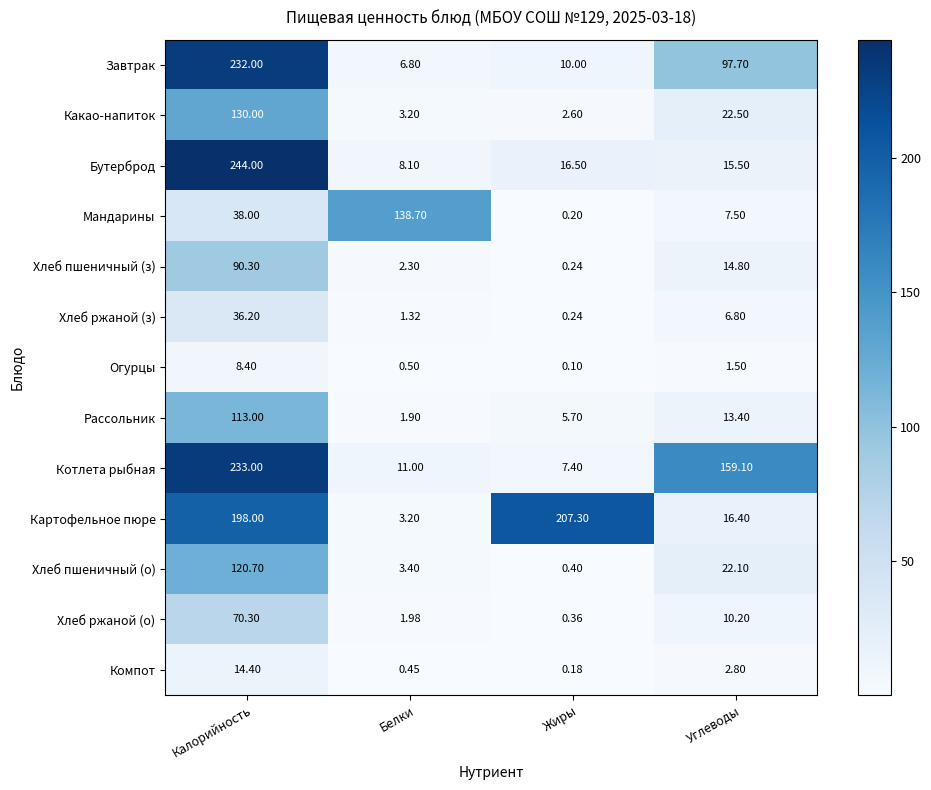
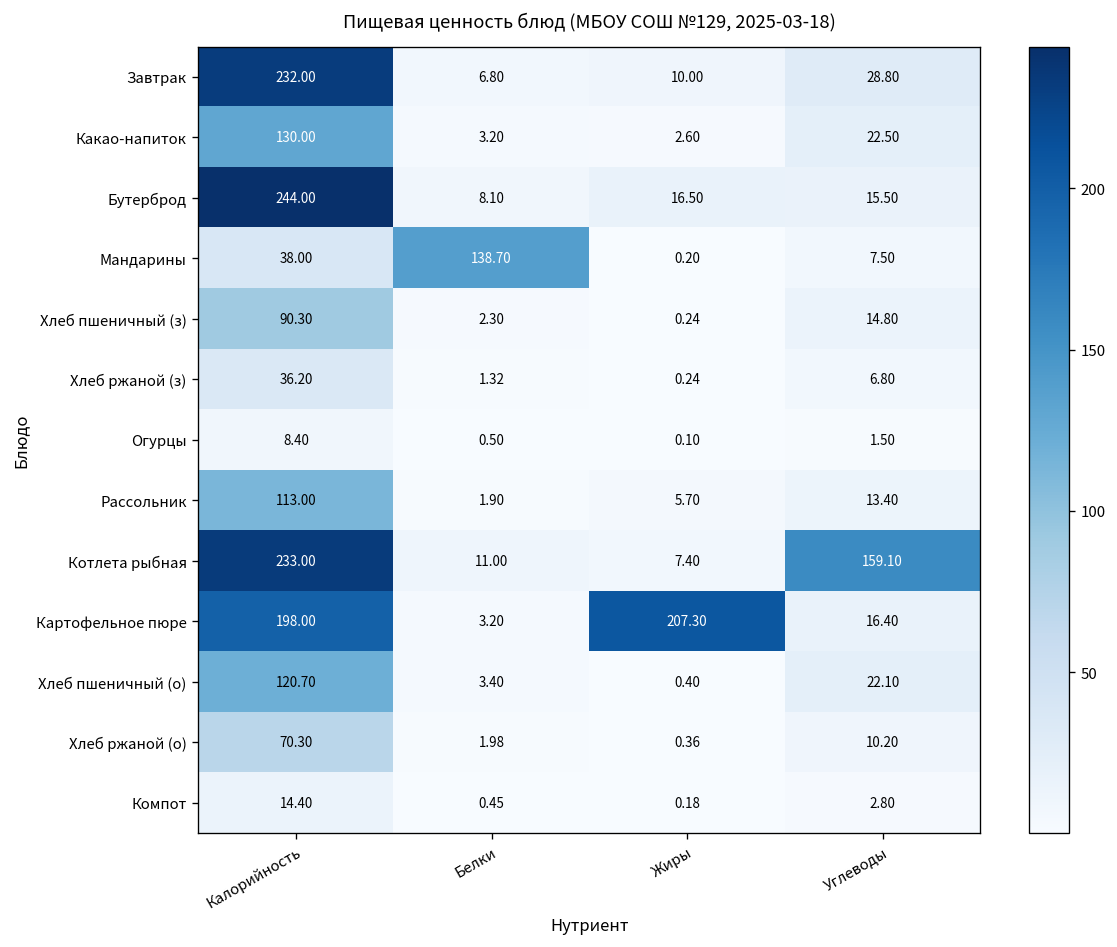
  {
    "Завтрак": {
      "Калорийность": 232.00,
      "Белки": 6.80,
      "Жиры": 10.00,
-     "Углеводы": 97.70
+     "Углеводы": 28.80
    },
    "Какао-напиток": {
      "Калорийность": 130.00,
      "Белки": 3.20,
      "Жиры": 2.60,
      "Углеводы": 22.50
    },
    "Бутерброд": {
      "Калорийность": 244.00,
      "Белки": 8.10,
      "Жиры": 16.50,
      "Углеводы": 15.50
    },
    "Мандарины": {
      "Калорийность": 38.00,
      "Белки": 138.70,
      "Жиры": 0.20,
      "Углеводы": 7.50
    },
    "Хлеб пшеничный (з)": {
      "Калорийность": 90.30,
      "Белки": 2.30,
      "Жиры": 0.24,
      "Углеводы": 14.80
    },
    "Хлеб ржаной (з)": {
      "Калорийность": 36.20,
      "Белки": 1.32,
      "Жиры": 0.24,
      "Углеводы": 6.80
    },
    "Огурцы": {
      "Калорийность": 8.40,
      "Белки": 0.50,
      "Жиры": 0.10,
      "Углеводы": 1.50
    },
    "Рассольник": {
      "Калорийность": 113.00,
      "Белки": 1.90,
      "Жиры": 5.70,
      "Углеводы": 13.40
    },
    "Котлета рыбная": {
      "Калорийность": 233.00,
      "Белки": 11.00,
      "Жиры": 7.40,
      "Углеводы": 159.10
    },
    "Картофельное пюре": {
      "Калорийность": 198.00,
      "Белки": 3.20,
      "Жиры": 207.30,
      "Углеводы": 16.40
    },
    "Хлеб пшеничный (о)": {
      "Калорийность": 120.70,
      "Белки": 3.40,
      "Жиры": 0.40,
      "Углеводы": 22.10
    },
    "Хлеб ржаной (о)": {
      "Калорийность": 70.30,
      "Белки": 1.98,
      "Жиры": 0.36,
      "Углеводы": 10.20
    },
    "Компот": {
      "Калорийность": 14.40,
      "Белки": 0.45,
      "Жиры": 0.18,
      "Углеводы": 2.80
    }
  }
